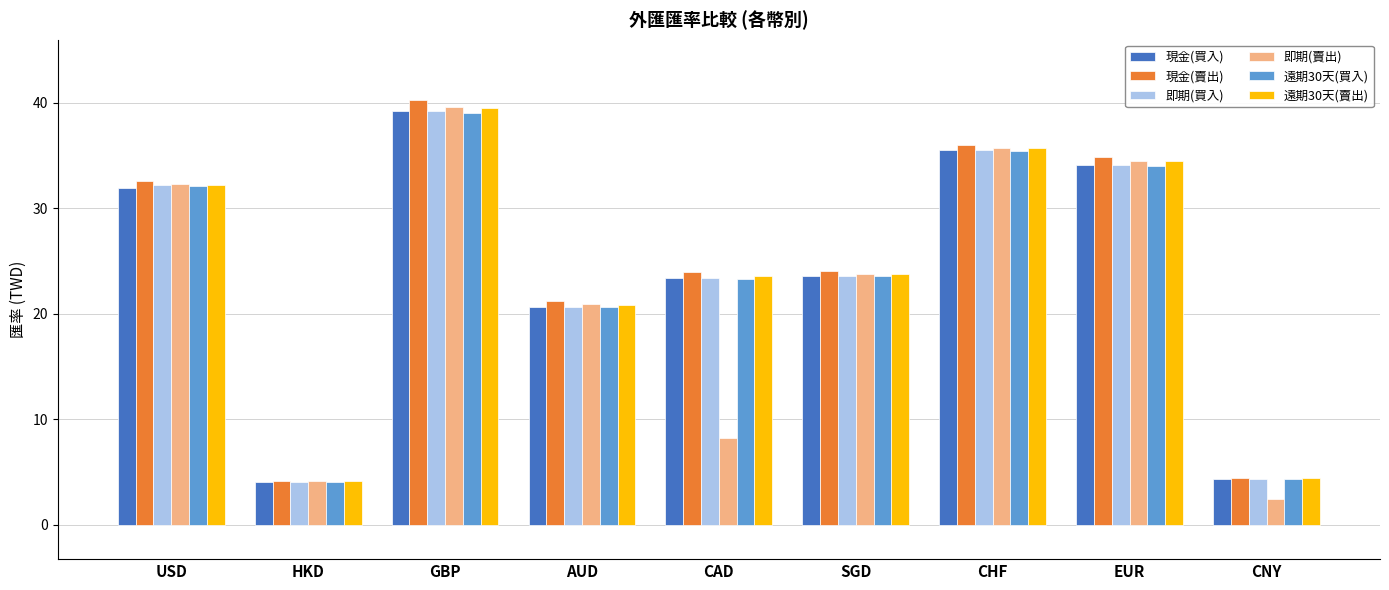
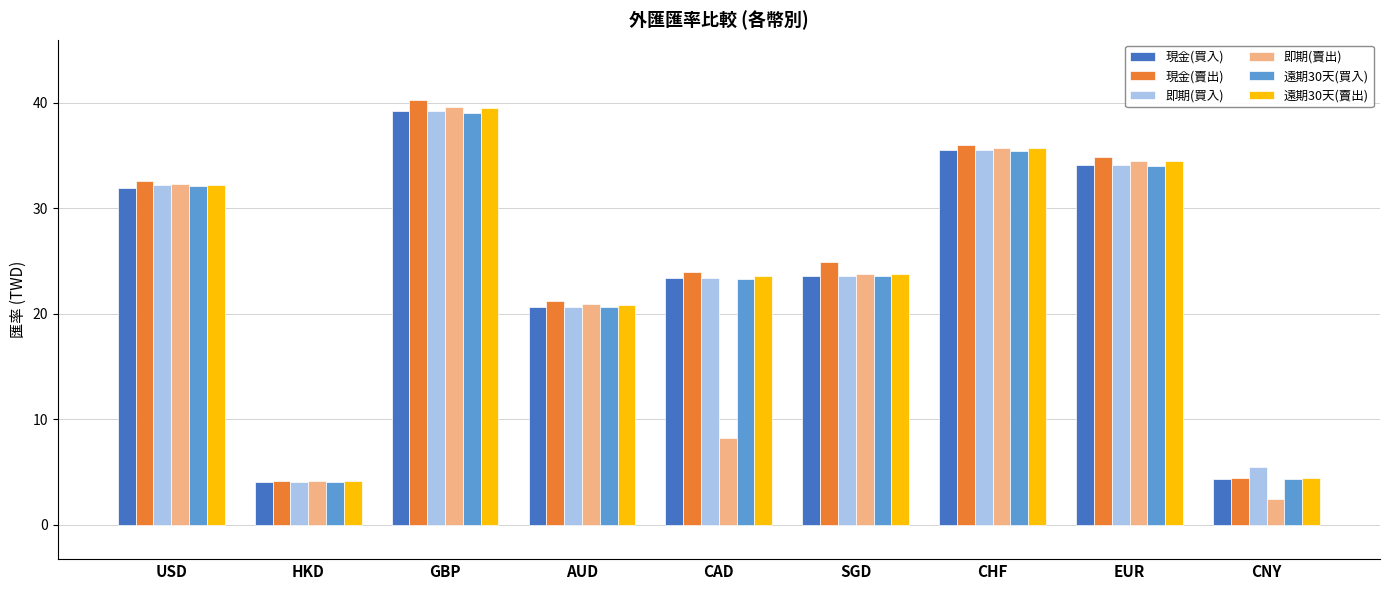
  {
    "現金(賣出)": {
      "USD": 32.6,
      "HKD": 4.2,
      "GBP": 40.3,
      "AUD": 21.2,
      "CAD": 23.9,
-     "SGD": 24.0,
+     "SGD": 24.9,
      "CHF": 36.0,
      "EUR": 34.9,
      "CNY": 4.5
    },
    "即期(買入)": {
      "USD": 32.2,
      "HKD": 4.1,
      "GBP": 39.2,
      "AUD": 20.7,
      "CAD": 23.4,
      "SGD": 23.6,
      "CHF": 35.5,
      "EUR": 34.1,
-     "CNY": 4.4
+     "CNY": 5.5
    },
    "即期(賣出)": {
      "USD": 32.3,
      "HKD": 4.2,
      "GBP": 39.6,
      "AUD": 20.9,
      "CAD": 8.3,
      "SGD": 23.8,
      "CHF": 35.8,
      "EUR": 34.5,
      "CNY": 2.4
    },
    "遠期30天(賣出)": {
      "USD": 32.2,
      "HKD": 4.1,
      "GBP": 39.5,
      "AUD": 20.9,
      "CAD": 23.6,
      "SGD": 23.8,
      "CHF": 35.8,
      "EUR": 34.5,
      "CNY": 4.4
    }
  }
